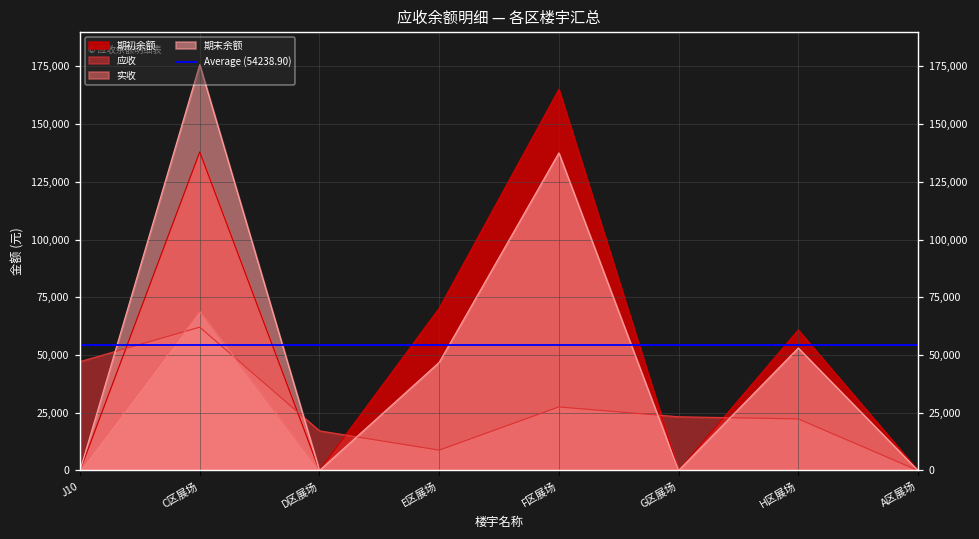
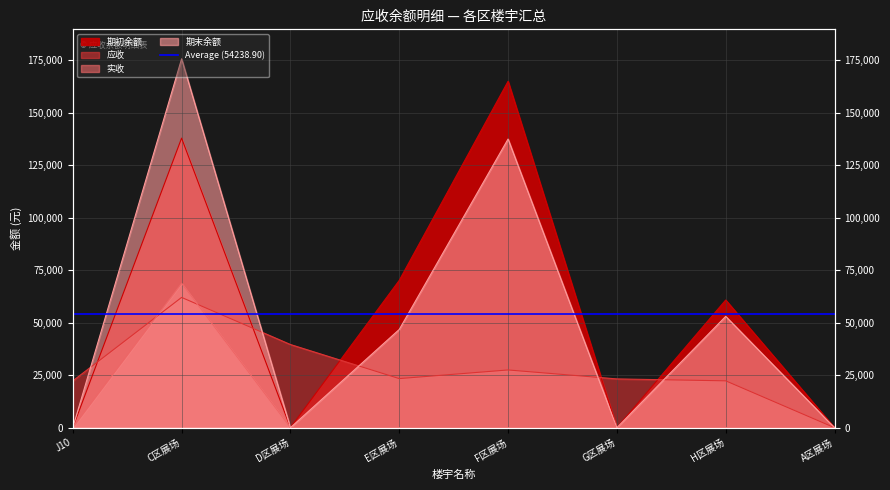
  {
    "期初余额": {
      "C区展场": "138,000",
      "E区展场": "70,000",
      "F区展场": "165,000",
      "H区展场": "61,000"
    },
    "应收": {
-     "J10": "47,000",
+     "J10": "22,000",
      "C区展场": "62,000",
-     "D区展场": "17,000",
-     "E区展场": "9,000",
+     "D区展场": "40,000",
+     "E区展场": "23,000",
      "F区展场": "28,000",
      "G区展场": "23,000",
      "H区展场": "22,000"
    },
    "实收": {
      "C区展场": "69,000",
      "E区展场": "0",
      "F区展场": "0",
      "H区展场": "0"
    },
    "期末余额": {
      "E区展场": "47,000",
      "F区展场": "138,000",
      "H区展场": "53,000"
    }
  }
